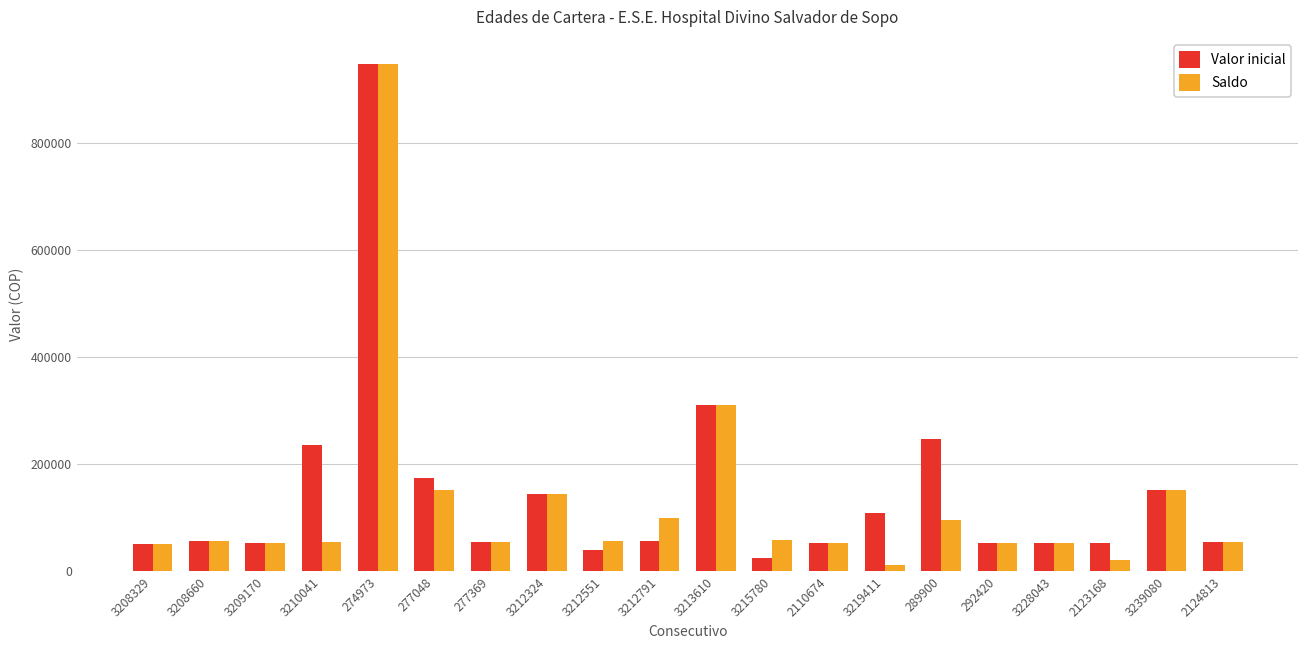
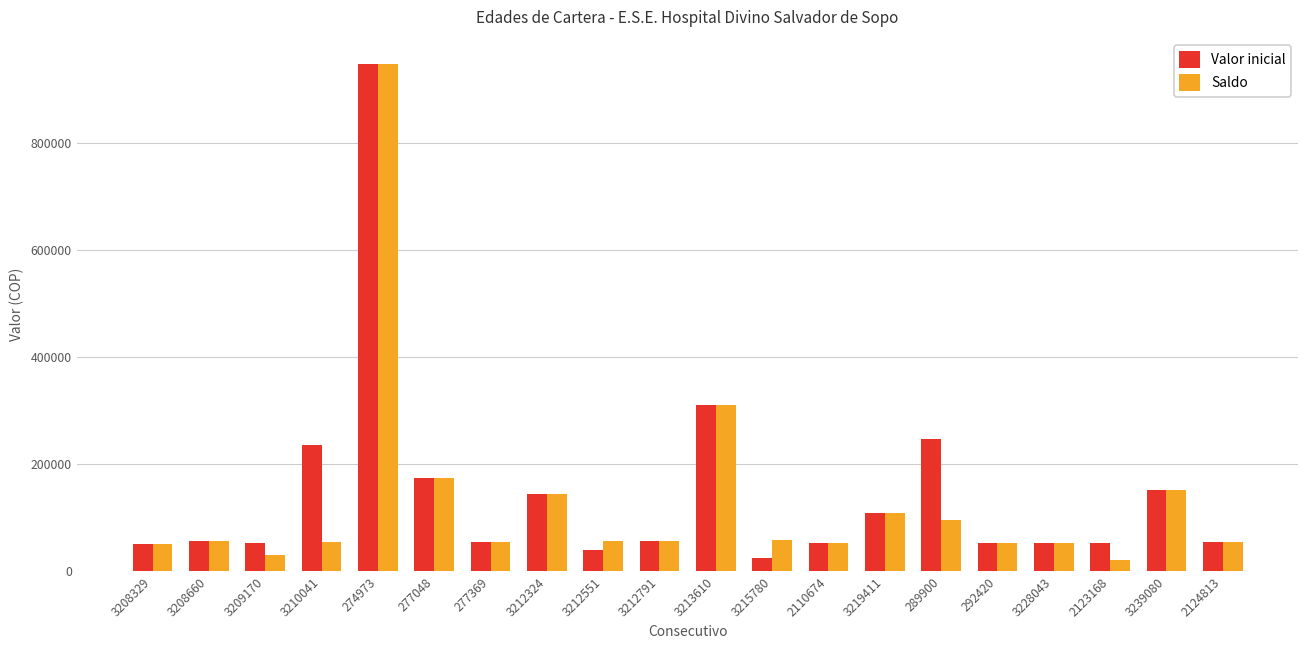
  {
    "Valor inicial": {
      "3208329": 50000,
      "3208660": 60000,
      "3209170": 50000,
      "3210041": 230000,
      "274973": 950000,
      "277048": 170000,
      "277369": 50000,
      "3212324": 140000,
      "3212551": 40000,
      "3212791": 60000,
      "3213610": 310000,
      "3215780": 20000,
      "2110674": 50000,
      "3219411": 110000,
      "289900": 250000,
      "292420": 50000,
      "3228043": 50000,
      "2123168": 50000,
      "3239080": 150000,
      "2124813": 50000
    },
    "Saldo": {
      "3208329": 50000,
      "3208660": 60000,
-     "3209170": 50000,
+     "3209170": 30000,
      "3210041": 50000,
      "274973": 950000,
-     "277048": 150000,
+     "277048": 170000,
      "277369": 50000,
      "3212324": 140000,
      "3212551": 60000,
-     "3212791": 100000,
+     "3212791": 60000,
      "3213610": 310000,
      "3215780": 60000,
      "2110674": 50000,
-     "3219411": 10000,
+     "3219411": 110000,
      "289900": 90000,
      "292420": 50000,
      "3228043": 50000,
      "2123168": 20000,
      "3239080": 150000,
      "2124813": 50000
    }
  }
